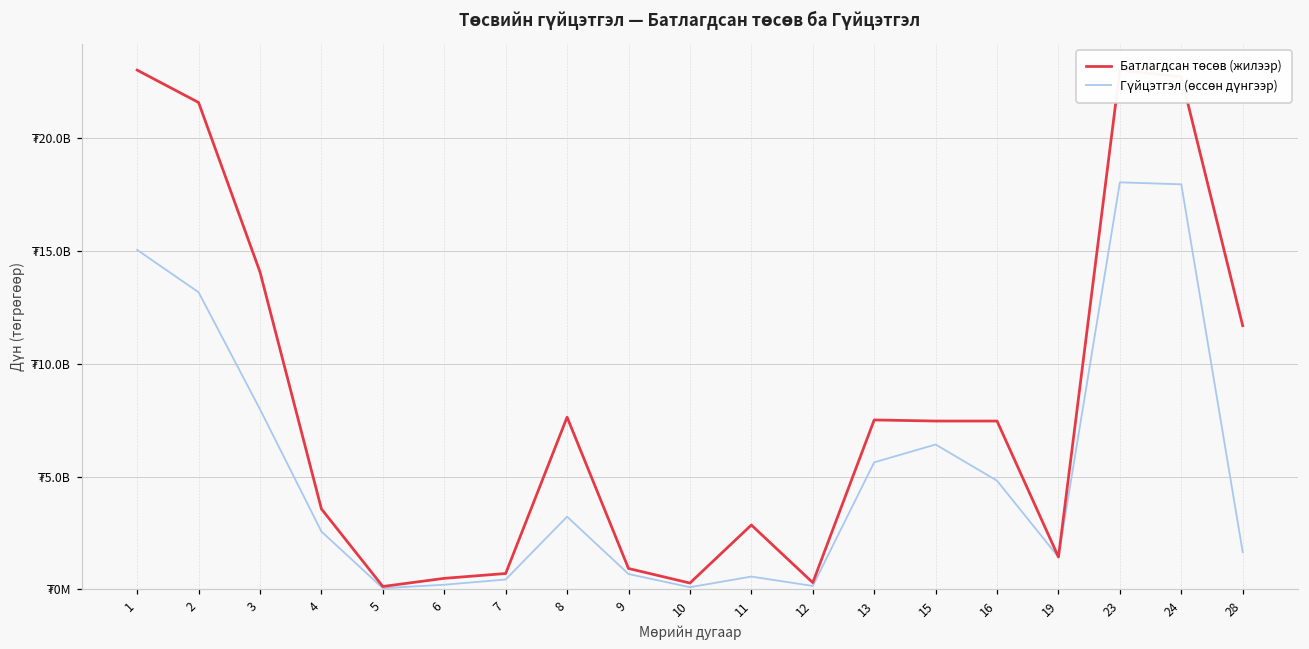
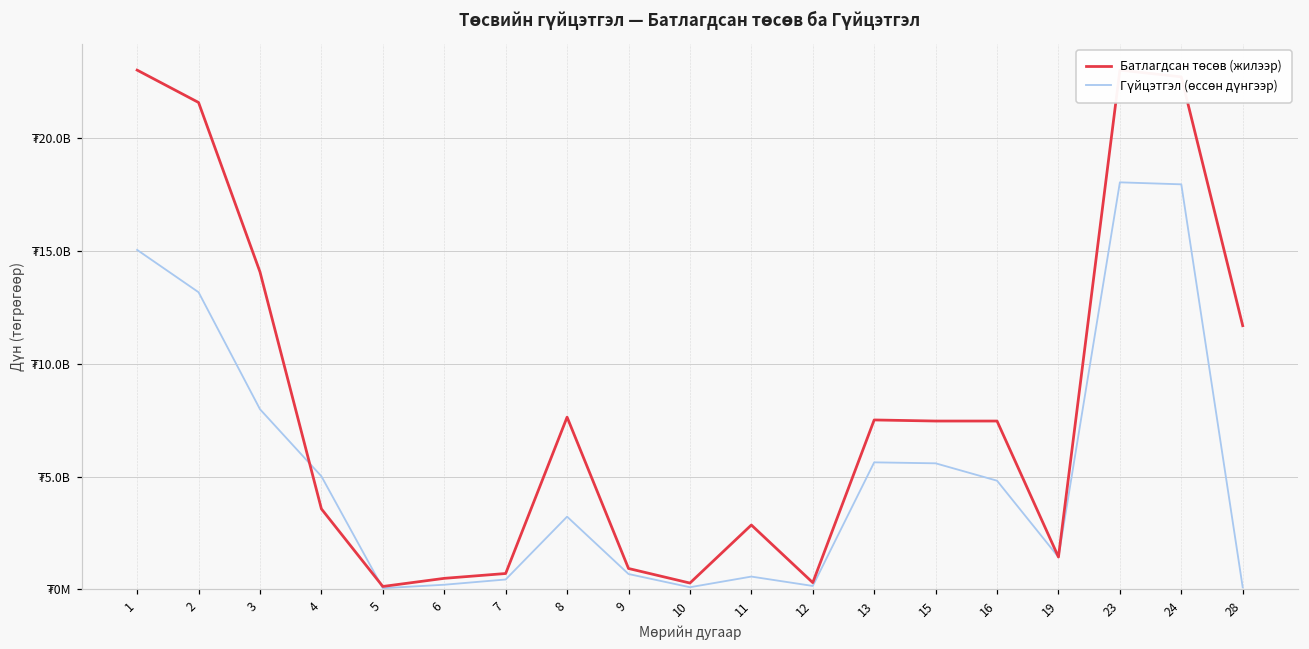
  {
    "Батлагдсан төсөв (жилээр)": {
      "1": "₮23000000000",
      "2": "₮21600000000",
      "3": "₮14100000000",
      "4": "₮3600000000",
      "6": "₮500000000",
      "7": "₮700000000",
      "8": "₮7600000000",
      "9": "₮900000000",
      "10": "₮300000000",
      "11": "₮2900000000",
      "12": "₮300000000",
      "13": "₮7500000000",
      "15": "₮7500000000",
      "16": "₮7500000000",
      "28": "₮11700000000"
    },
    "Гүйцэтгэл (өссөн дүнгээр)": {
      "1": "₮15100000000",
      "2": "₮13200000000",
      "3": "₮8000000000",
-     "4": "₮2600000000",
+     "4": "₮5000000000",
      "6": "₮200000000",
      "7": "₮400000000",
      "8": "₮3200000000",
      "9": "₮700000000",
      "10": "₮100000000",
      "11": "₮600000000",
      "12": "₮200000000",
      "13": "₮5600000000",
-     "15": "₮6400000000",
+     "15": "₮5600000000",
      "16": "₮4800000000",
      "23": "₮18100000000",
      "24": "₮18000000000",
-     "28": "₮1700000000"
+     "28": "₮100000000"
    }
  }
